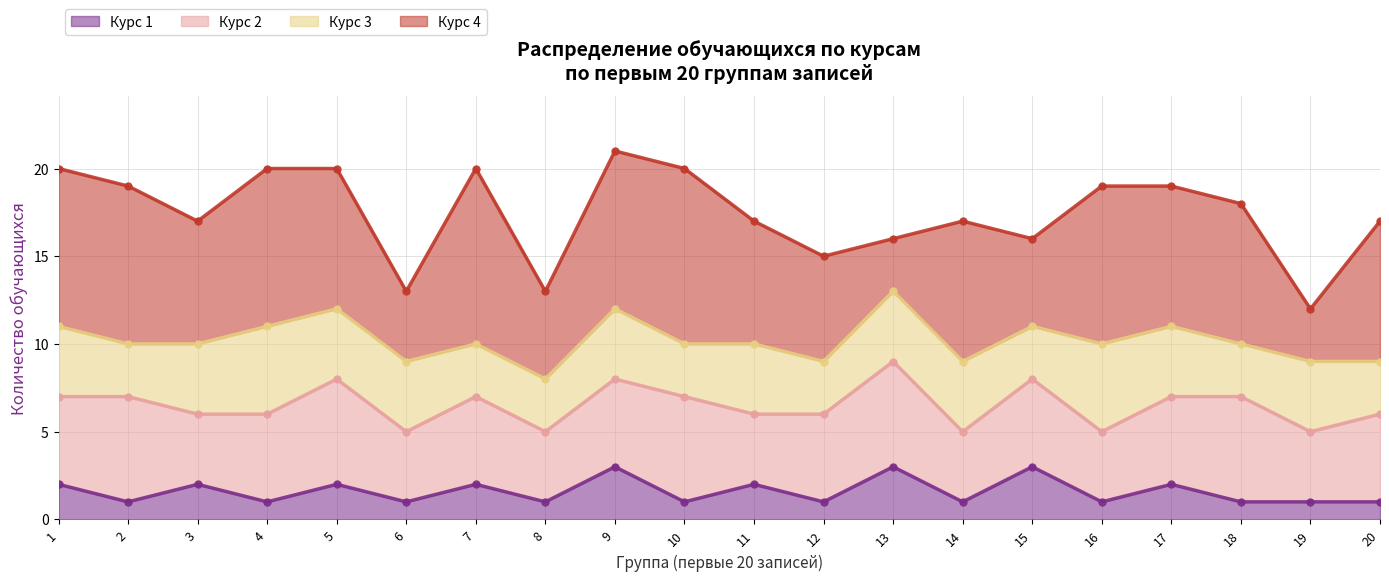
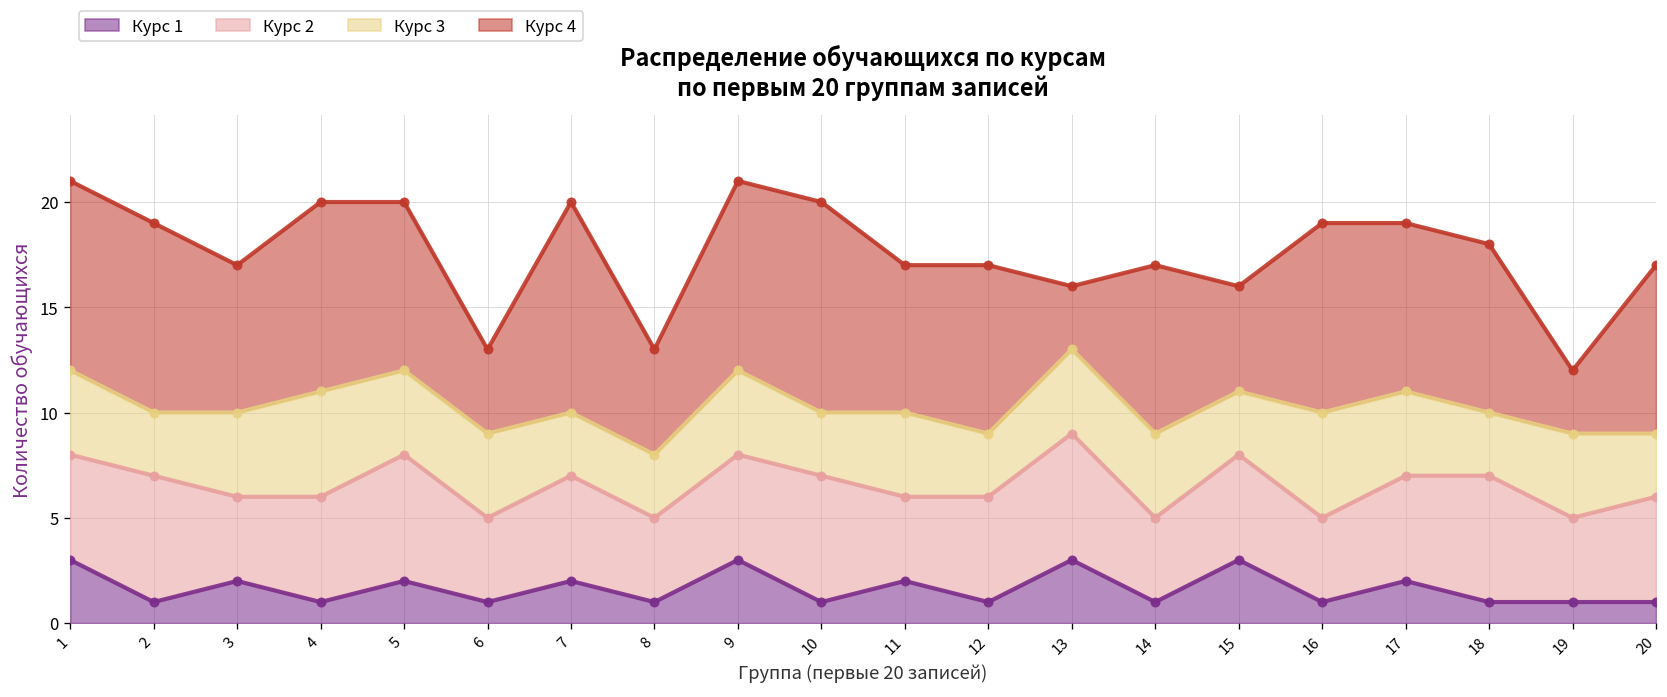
  {
    "Курс 1": {
-     "1": 2,
+     "1": 3,
      "2": 1,
      "3": 2,
      "4": 1,
      "5": 2,
      "6": 1,
      "7": 2,
      "8": 1,
      "9": 3,
      "10": 1,
      "11": 2,
      "12": 1,
      "13": 3,
      "14": 1,
      "15": 3,
      "16": 1,
      "17": 2,
      "18": 1,
      "19": 1,
      "20": 1
    },
    "Курс 4": {
      "1": 9,
      "2": 9,
      "3": 7,
      "4": 9,
      "5": 8,
      "6": 4,
      "7": 10,
      "8": 5,
      "9": 9,
      "10": 10,
      "11": 7,
-     "12": 6,
+     "12": 8,
      "13": 3,
      "14": 8,
      "15": 5,
      "16": 9,
      "17": 8,
      "18": 8,
      "19": 3,
      "20": 8
    }
  }
